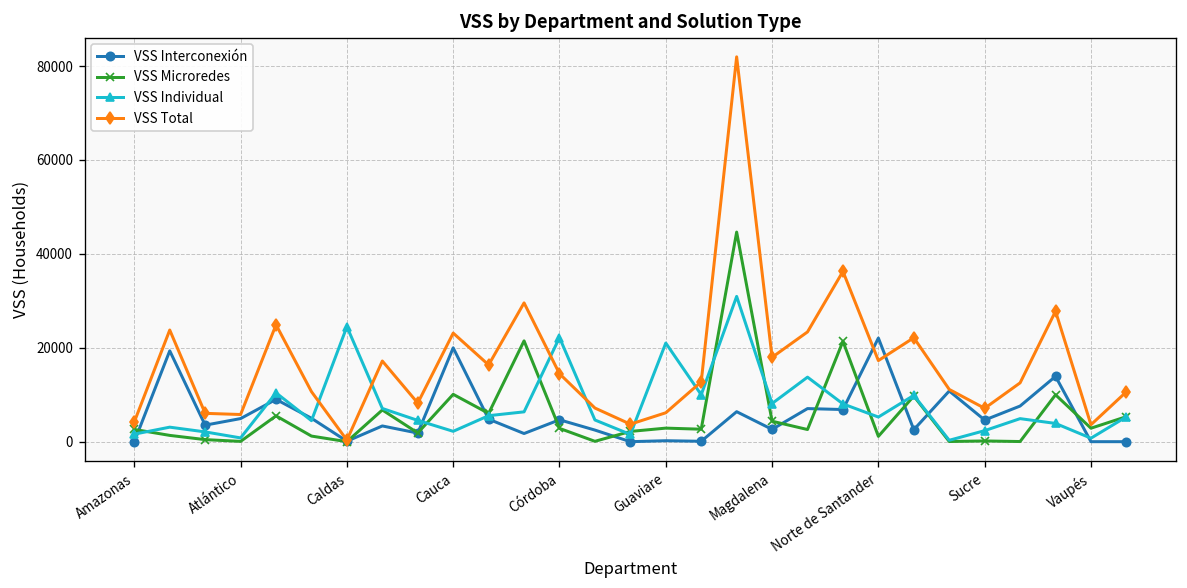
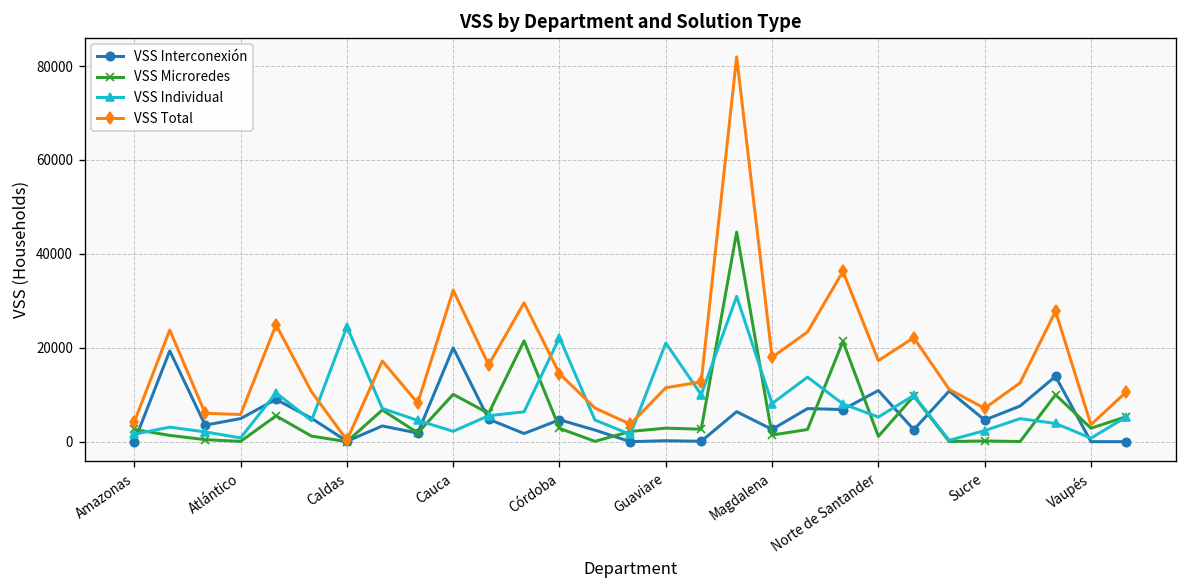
  {
    "VSS Interconexión": {
      "Amazonas": 0,
      "Atlántico": 5000,
      "Cauca": 20000,
      "Córdoba": 5000,
      "Guaviare": 0,
      "Magdalena": 3000,
-     "Norte de Santander": 22000,
+     "Norte de Santander": 11000,
      "Sucre": 5000,
      "Vaupés": 0
    },
    "VSS Microredes": {
      "Amazonas": 3000,
      "Atlántico": 0,
      "Cauca": 10000,
      "Córdoba": 3000,
      "Guaviare": 3000,
-     "Magdalena": 4000,
+     "Magdalena": 1000,
      "Norte de Santander": 1000,
      "Sucre": 0,
      "Vaupés": 3000
    },
    "VSS Individual": {
      "Amazonas": 2000,
      "Atlántico": 1000,
      "Caldas": 24000,
      "Cauca": 2000,
      "Córdoba": 22000,
      "Guaviare": 21000,
      "Magdalena": 8000,
      "Norte de Santander": 5000,
      "Sucre": 2000,
      "Vaupés": 1000
    },
    "VSS Total": {
      "Amazonas": 4000,
      "Atlántico": 6000,
-     "Cauca": 23000,
+     "Cauca": 32000,
      "Córdoba": 14000,
-     "Guaviare": 6000,
+     "Guaviare": 11000,
      "Magdalena": 18000,
      "Norte de Santander": 17000,
      "Sucre": 7000,
      "Vaupés": 4000
    }
  }
